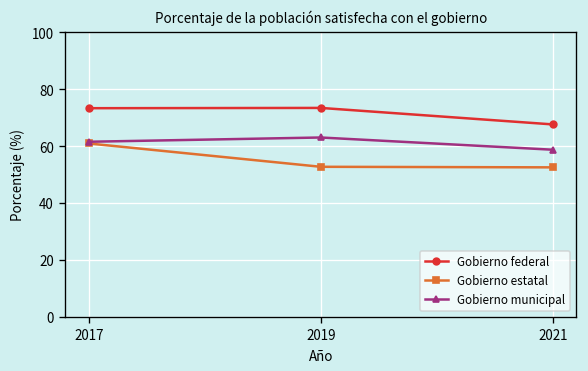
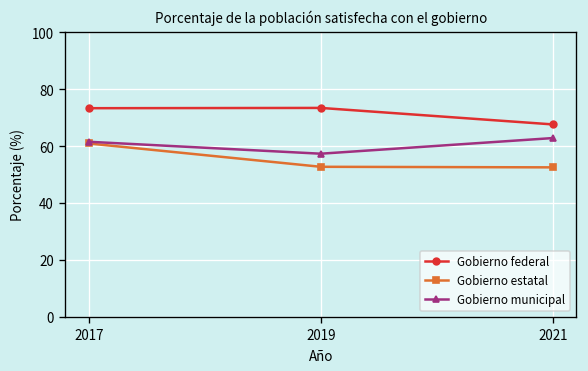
  {
    "Gobierno federal": {
      "2017": 73,
      "2019": 73,
      "2021": 68
    },
    "Gobierno estatal": {
      "2019": 53,
      "2021": 53
    },
    "Gobierno municipal": {
-     "2019": 63,
-     "2021": 59
+     "2019": 57,
+     "2021": 63
    }
  }
